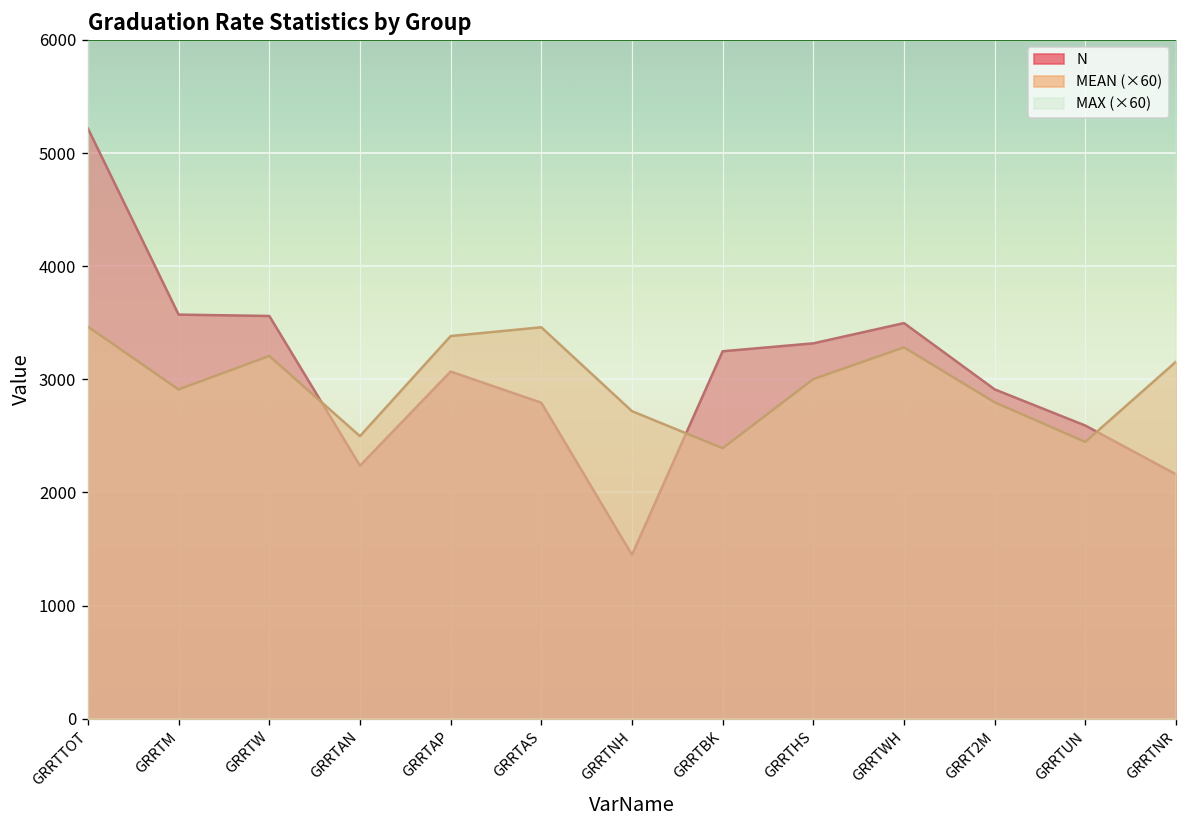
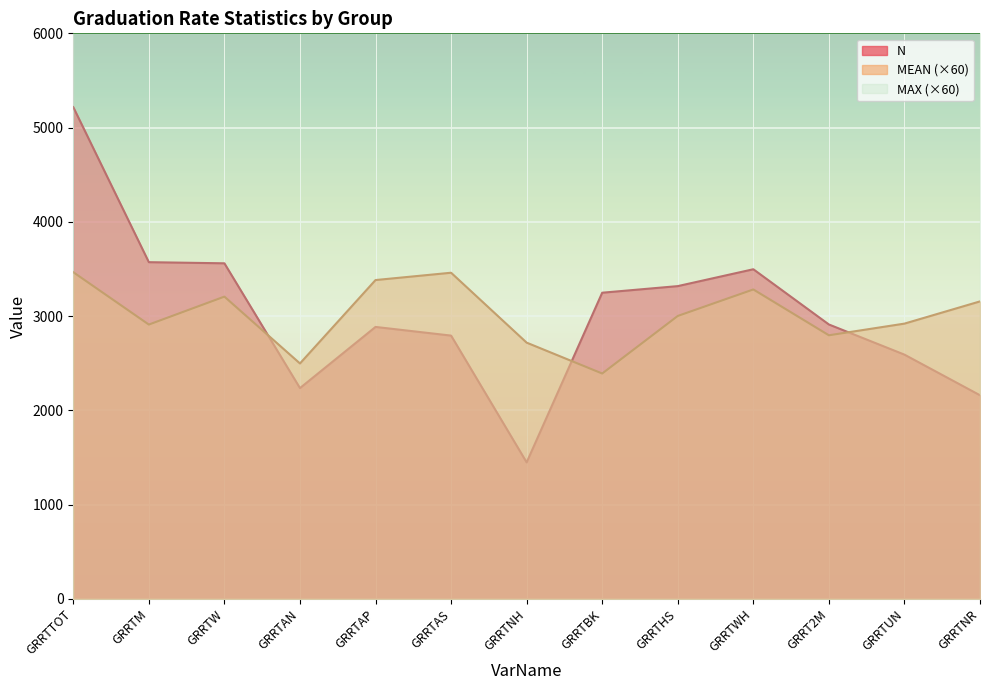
  {
    "N": {
      "GRRTTOT": 5200,
      "GRRTM": 3600,
      "GRRTW": 3600,
      "GRRTAN": 2200,
-     "GRRTAP": 3100,
+     "GRRTAP": 2900,
      "GRRTAS": 2800,
      "GRRTNH": 1400,
      "GRRTBK": 3200,
      "GRRTHS": 3300,
      "GRRTWH": 3500,
      "GRRT2M": 2900,
      "GRRTUN": 2600,
      "GRRTNR": 2200
    },
    "MEAN (×60)": {
      "GRRTTOT": 3500,
      "GRRTM": 2900,
      "GRRTW": 3200,
      "GRRTAN": 2500,
      "GRRTAP": 3400,
      "GRRTAS": 3500,
      "GRRTNH": 2700,
      "GRRTBK": 2400,
      "GRRTHS": 3000,
      "GRRTWH": 3300,
      "GRRT2M": 2800,
-     "GRRTUN": 2400,
+     "GRRTUN": 2900,
      "GRRTNR": 3200
    },
    "MAX (×60)": {
      "GRRTTOT": 6000,
      "GRRTM": 6000,
      "GRRTW": 6000,
      "GRRTAN": 6000,
      "GRRTAP": 6000,
      "GRRTAS": 6000,
      "GRRTNH": 6000,
      "GRRTBK": 6000,
      "GRRTHS": 6000,
      "GRRTWH": 6000,
      "GRRT2M": 6000,
      "GRRTUN": 6000,
      "GRRTNR": 6000
    }
  }
